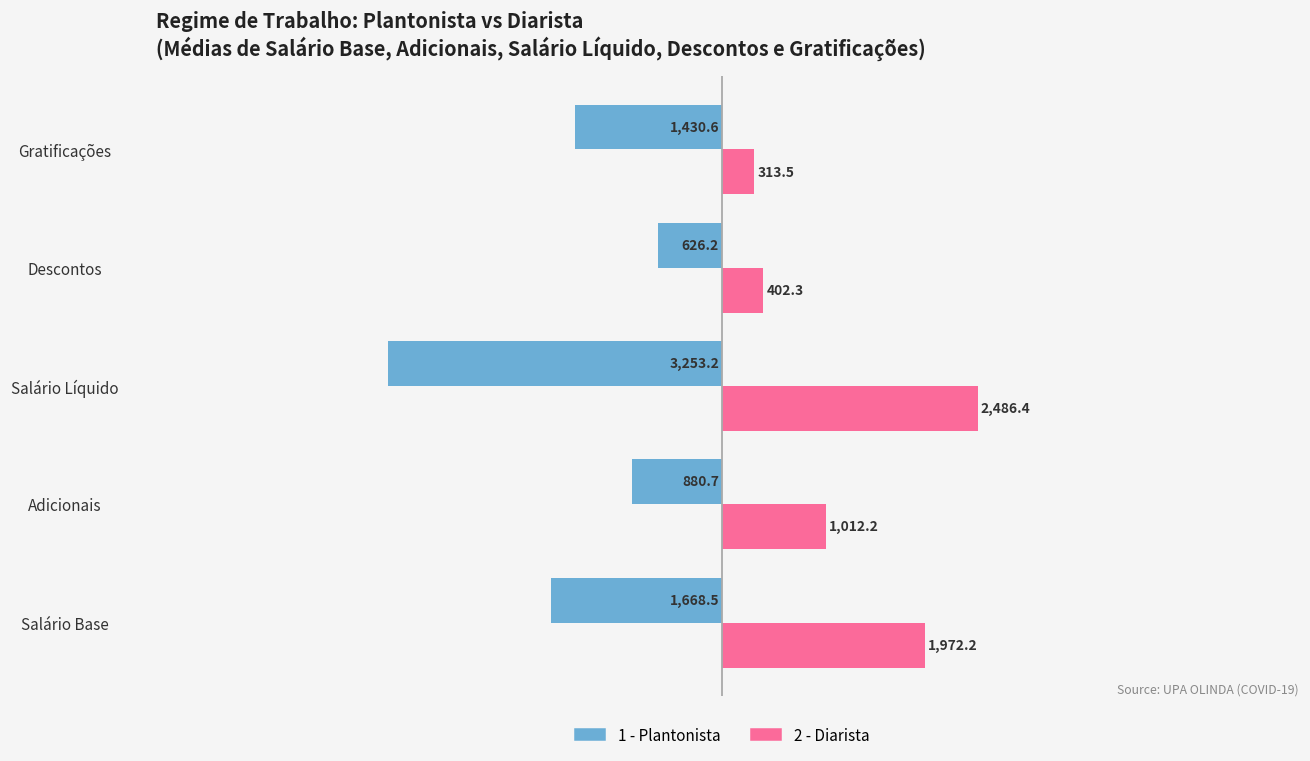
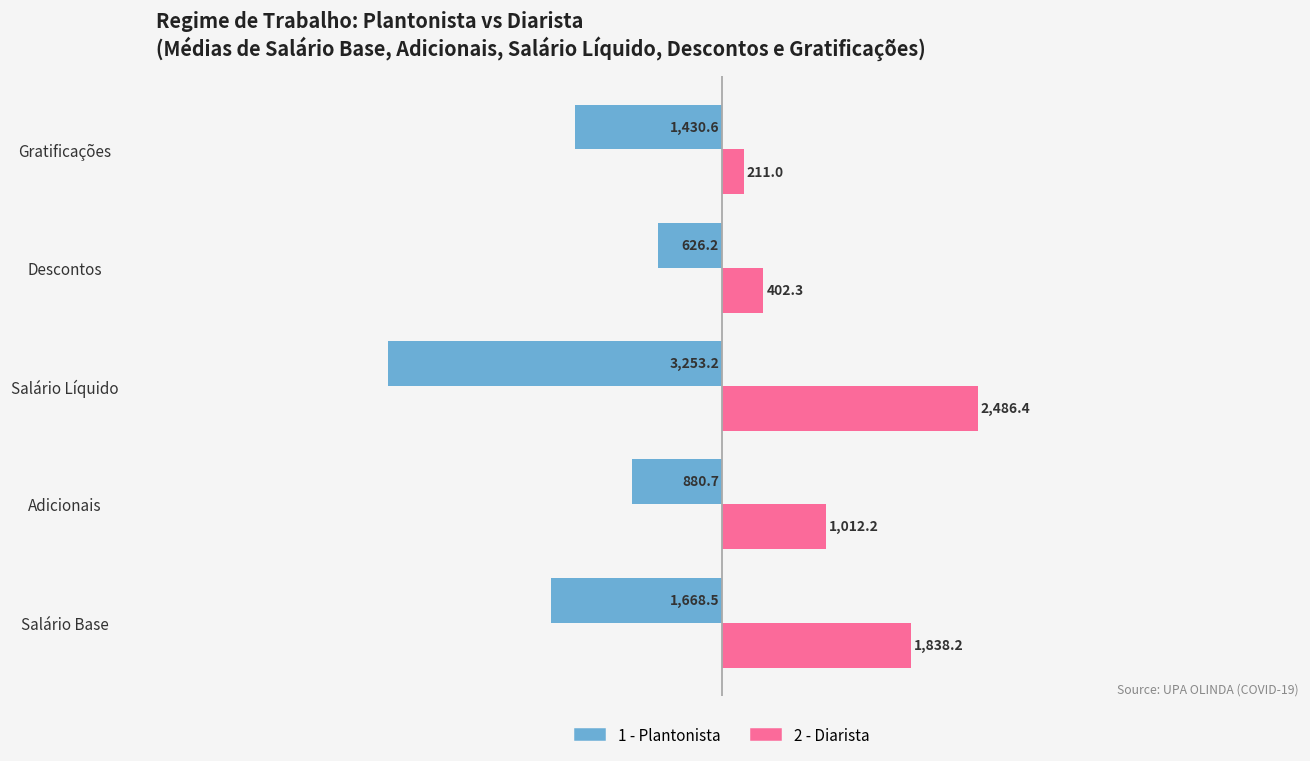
  {
    "2 - Diarista": {
-     "Gratificações": "313.5",
+     "Gratificações": "211.0",
      "Descontos": "402.3",
      "Salário Líquido": "2,486.4",
      "Adicionais": "1,012.2",
-     "Salário Base": "1,972.2"
+     "Salário Base": "1,838.2"
    }
  }
